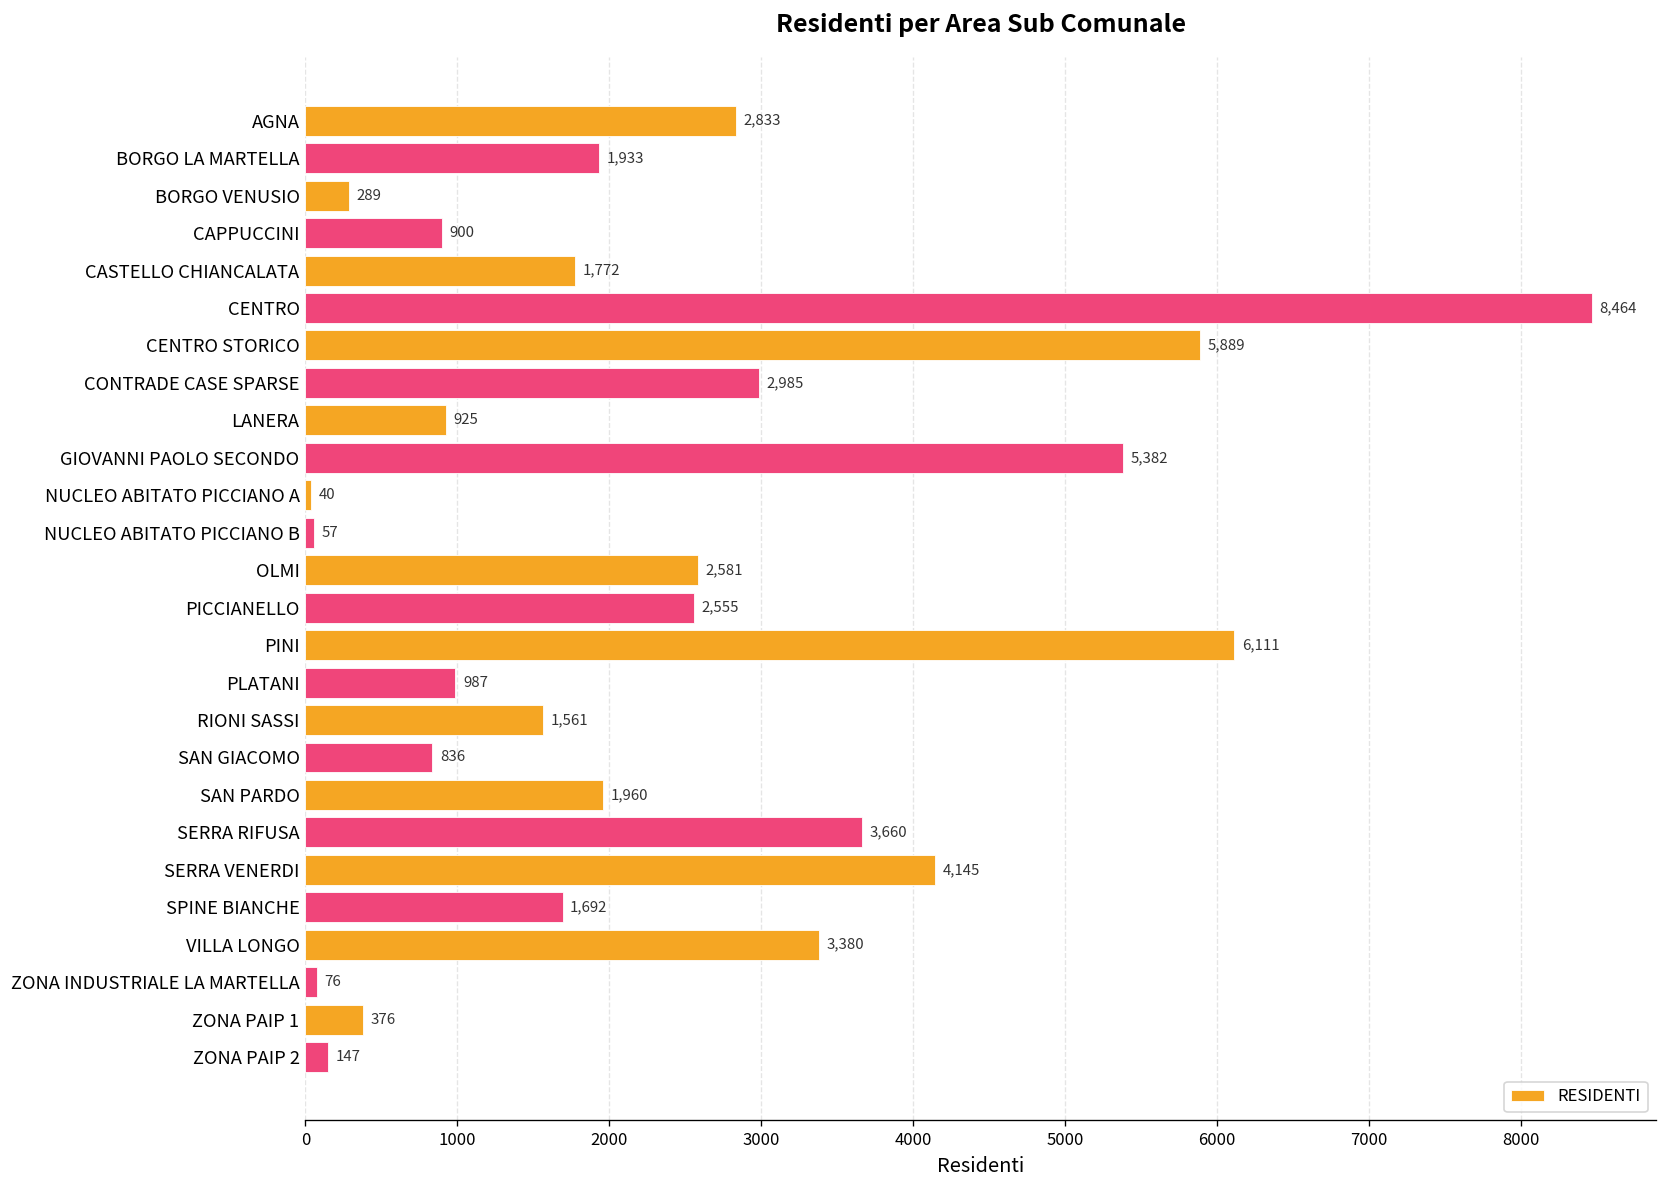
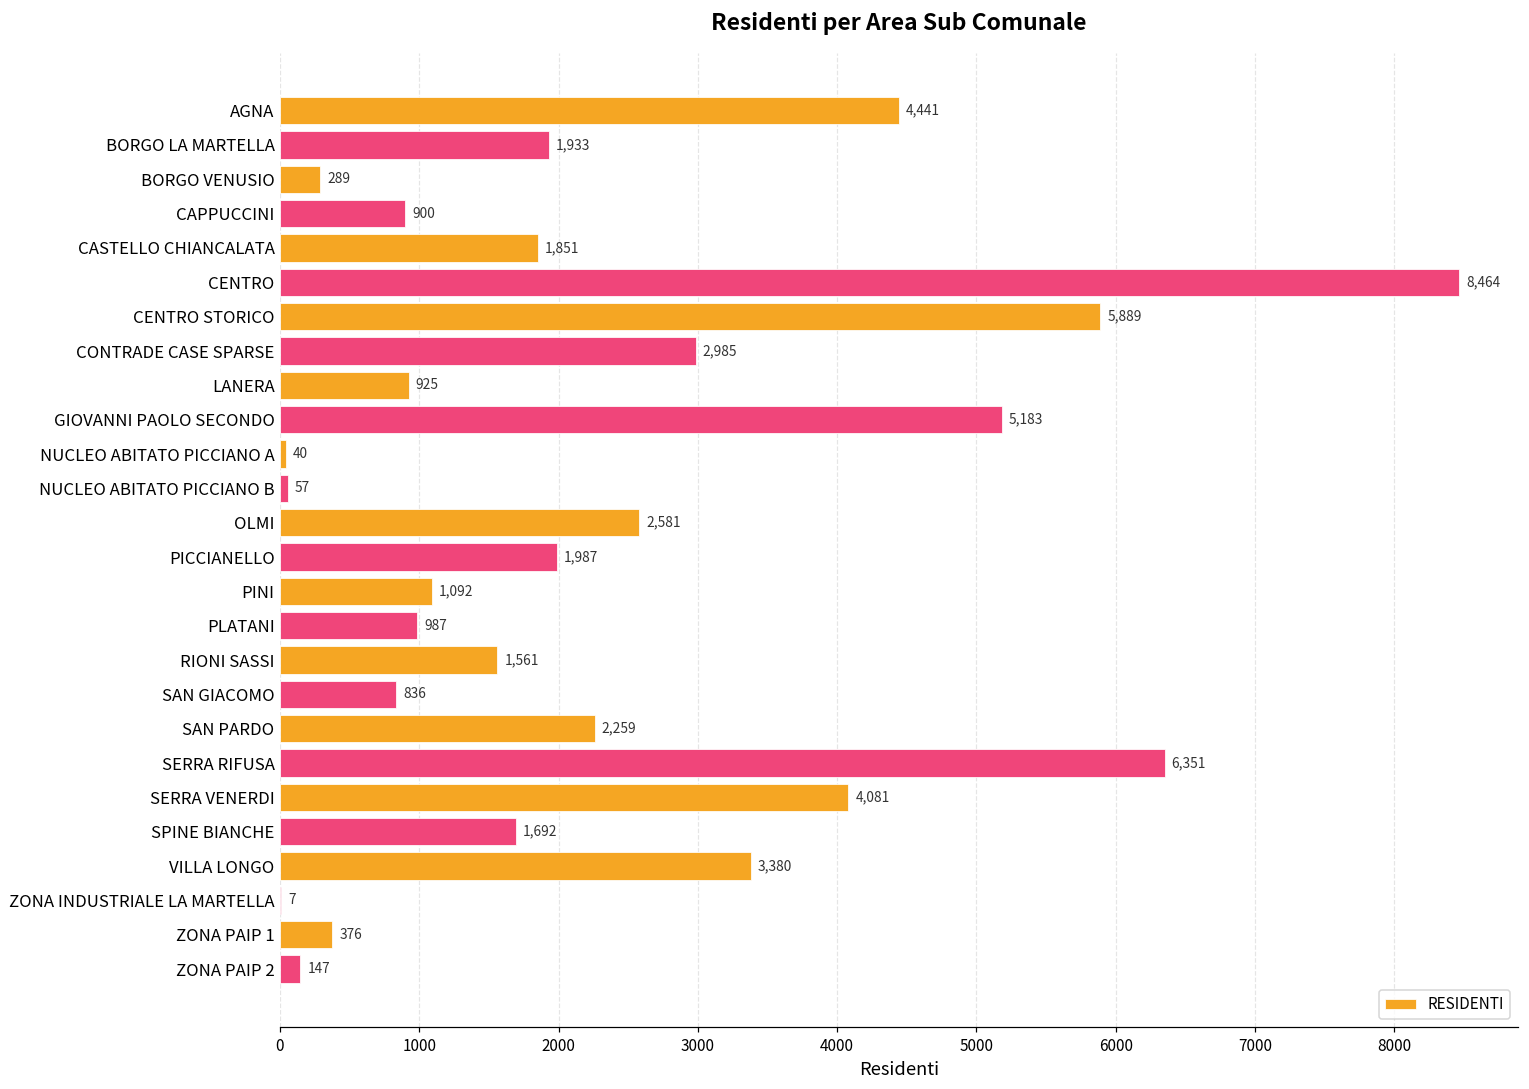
  {
-   "AGNA": "2,833",
+   "AGNA": "4,441",
    "BORGO LA MARTELLA": "1,933",
    "BORGO VENUSIO": "289",
    "CAPPUCCINI": "900",
-   "CASTELLO CHIANCALATA": "1,772",
+   "CASTELLO CHIANCALATA": "1,851",
    "CENTRO": "8,464",
    "CENTRO STORICO": "5,889",
    "CONTRADE CASE SPARSE": "2,985",
    "LANERA": "925",
-   "GIOVANNI PAOLO SECONDO": "5,382",
+   "GIOVANNI PAOLO SECONDO": "5,183",
    "NUCLEO ABITATO PICCIANO A": "40",
    "NUCLEO ABITATO PICCIANO B": "57",
    "OLMI": "2,581",
-   "PICCIANELLO": "2,555",
-   "PINI": "6,111",
+   "PICCIANELLO": "1,987",
+   "PINI": "1,092",
    "PLATANI": "987",
    "RIONI SASSI": "1,561",
    "SAN GIACOMO": "836",
-   "SAN PARDO": "1,960",
-   "SERRA RIFUSA": "3,660",
-   "SERRA VENERDI": "4,145",
+   "SAN PARDO": "2,259",
+   "SERRA RIFUSA": "6,351",
+   "SERRA VENERDI": "4,081",
    "SPINE BIANCHE": "1,692",
    "VILLA LONGO": "3,380",
-   "ZONA INDUSTRIALE LA MARTELLA": "76",
+   "ZONA INDUSTRIALE LA MARTELLA": "7",
    "ZONA PAIP 1": "376",
    "ZONA PAIP 2": "147"
  }
